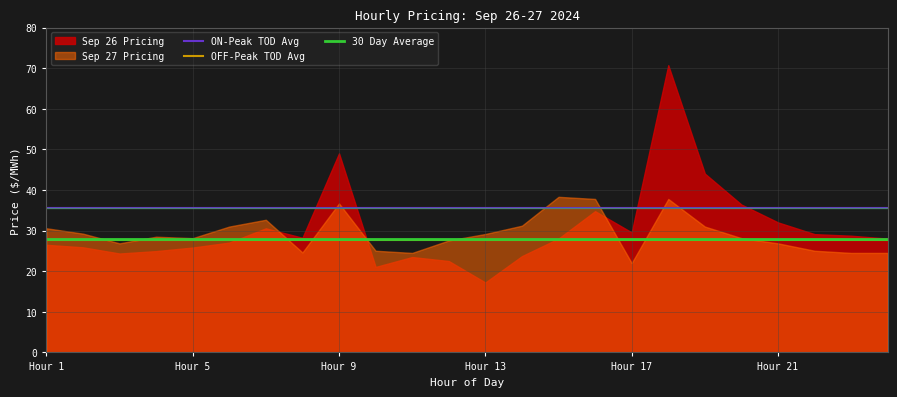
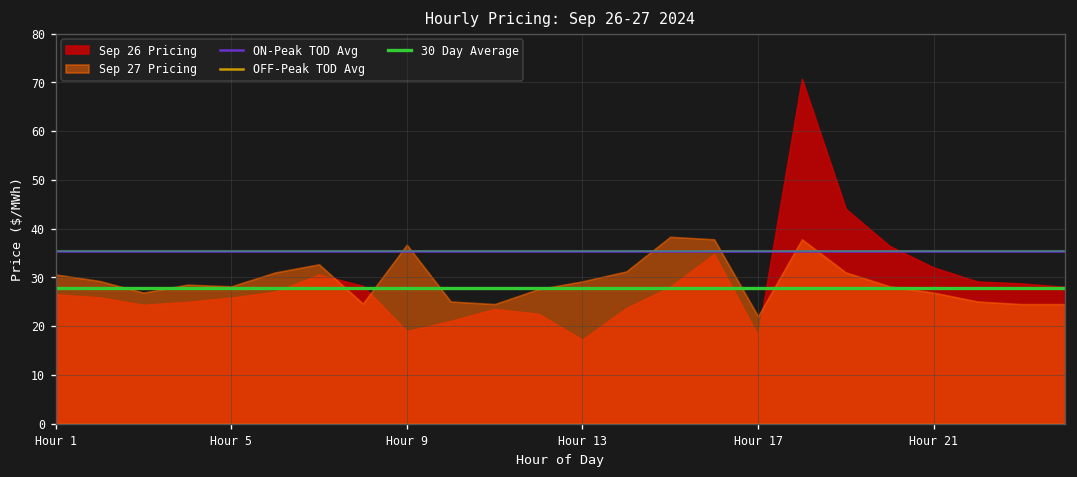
  {
    "ON-Peak TOD Avg": {
      "Hour 1": 35,
      "Hour 5": 35,
      "Hour 9": 35,
      "Hour 13": 35,
      "Hour 17": 35,
      "Hour 21": 35
    },
    "Sep 26 Pricing": {
      "Hour 1": 26,
      "Hour 5": 26,
-     "Hour 9": 49,
+     "Hour 9": 19,
      "Hour 13": 17,
-     "Hour 17": 30,
+     "Hour 17": 18,
      "Hour 21": 32
    },
    "30 Day Average": {
      "Hour 1": 28,
      "Hour 9": 28,
      "Hour 13": 28,
      "Hour 17": 28,
      "Hour 21": 28
    },
    "Sep 27 Pricing": {
      "Hour 1": 31,
      "Hour 9": 37,
      "Hour 13": 29,
      "Hour 17": 22,
      "Hour 21": 27
    }
  }
